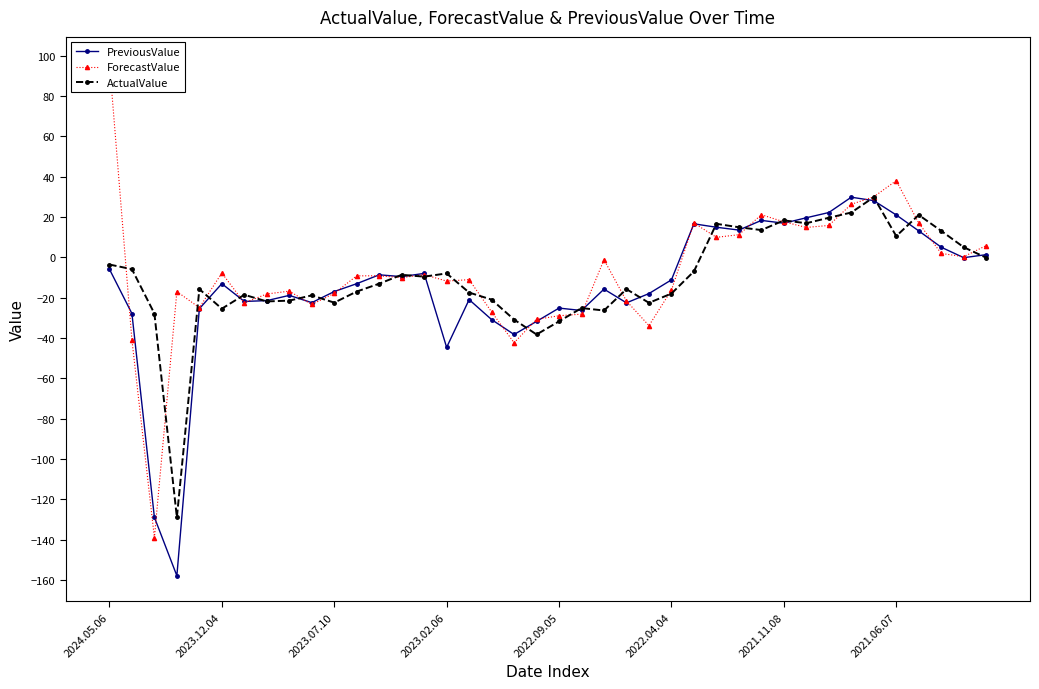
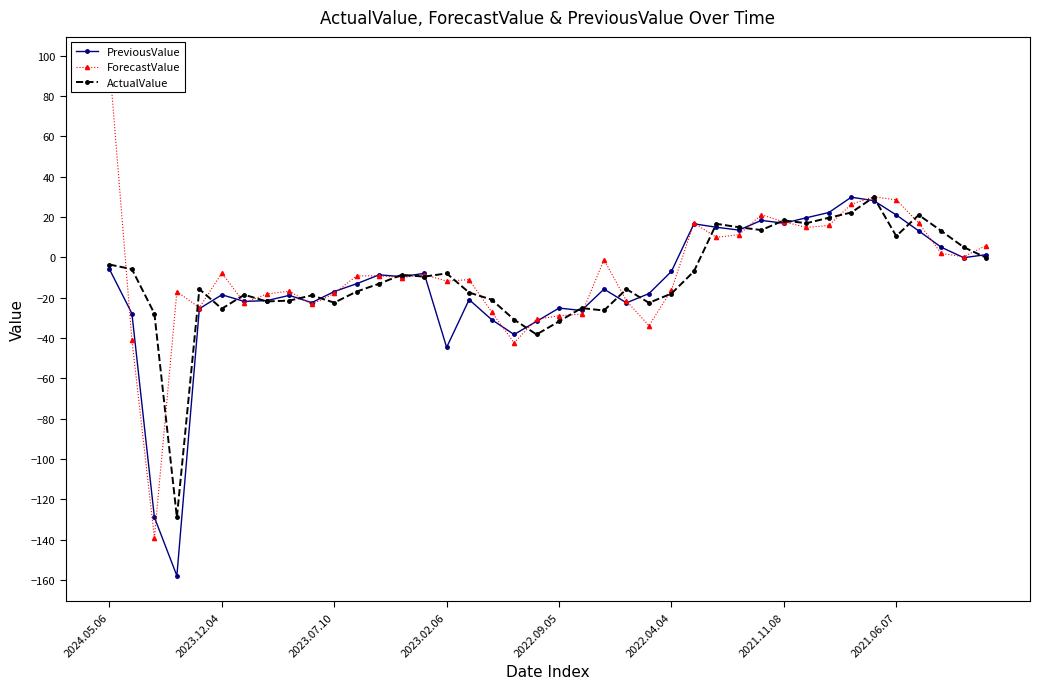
  {
    "PreviousValue": {
      "2024.05.06": -6,
-     "2023.12.04": -13,
+     "2023.12.04": -19,
      "2023.02.06": -45,
      "2022.09.05": -25,
-     "2022.04.04": -11,
+     "2022.04.04": -7,
      "2021.06.07": 21
    },
    "ForecastValue": {
      "2023.12.04": -8,
      "2023.02.06": -12,
      "2022.09.05": -29,
      "2022.04.04": -16,
-     "2021.06.07": 38
+     "2021.06.07": 29
    },
    "ActualValue": {
      "2024.05.06": -4,
      "2023.12.04": -26,
      "2023.07.10": -23,
      "2023.02.06": -8,
      "2022.09.05": -32,
      "2022.04.04": -18,
      "2021.06.07": 11
    }
  }
